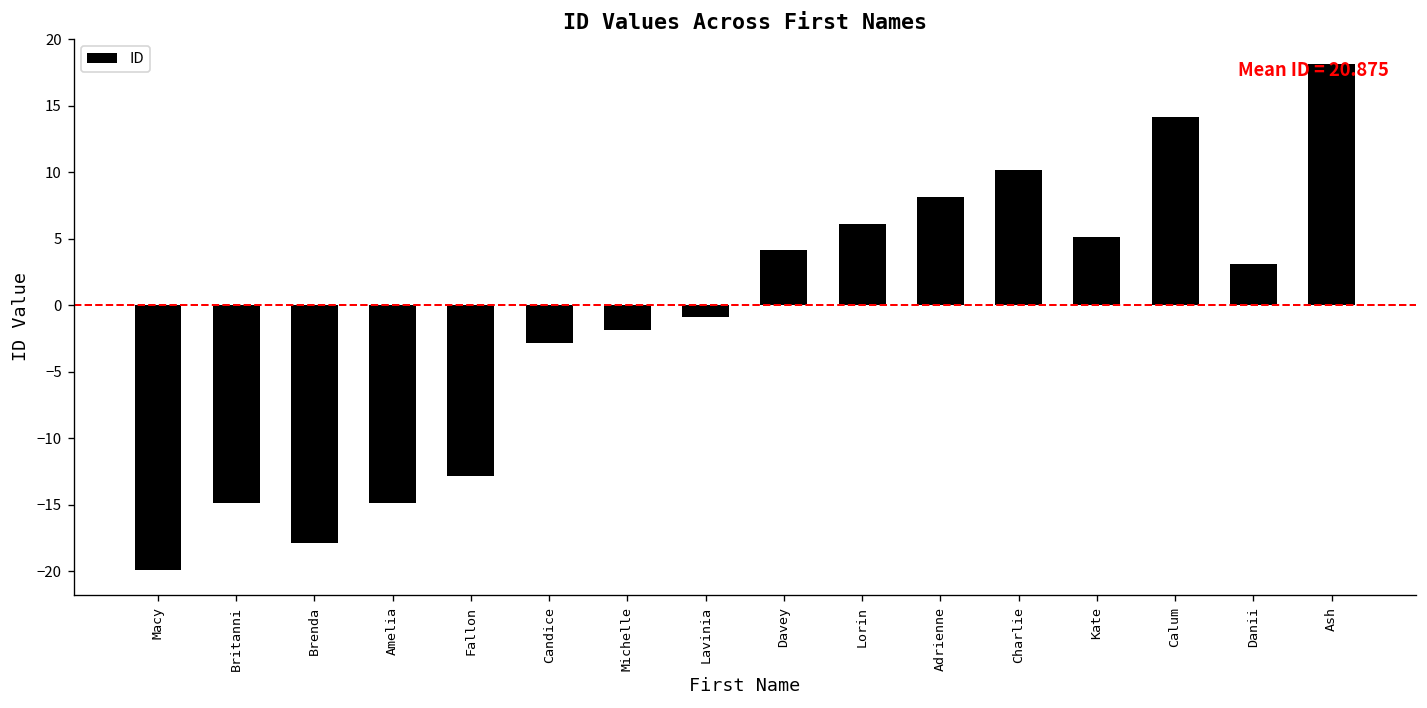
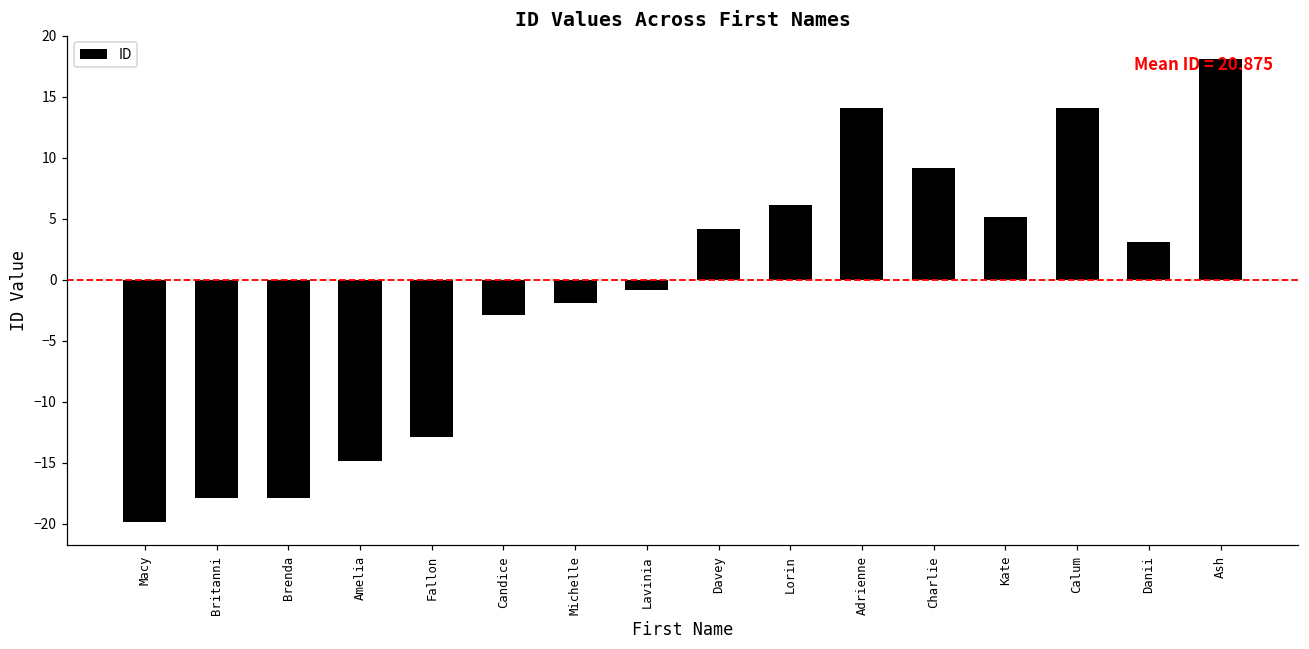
  {
    "Macy": -19.9,
-   "Britanni": -14.9,
+   "Britanni": -17.9,
    "Brenda": -17.9,
    "Amelia": -14.9,
    "Fallon": -12.9,
    "Candice": -2.9,
    "Michelle": -1.9,
    "Lavinia": -0.9,
    "Davey": 4.1,
    "Lorin": 6.1,
-   "Adrienne": 8.1,
-   "Charlie": 10.1,
+   "Adrienne": 14.1,
+   "Charlie": 9.1,
    "Kate": 5.1,
    "Calum": 14.1,
    "Danii": 3.1
  }
